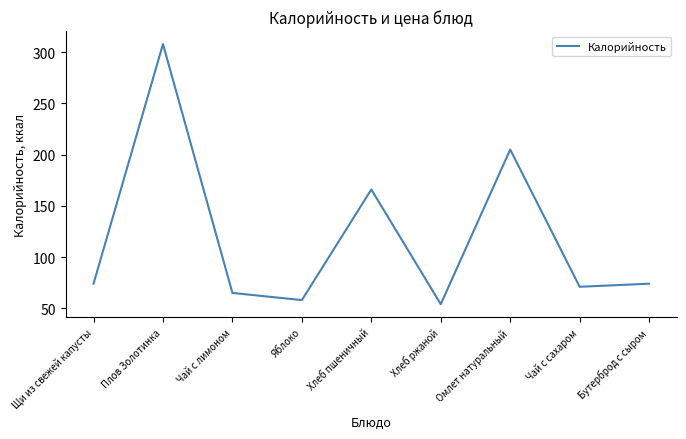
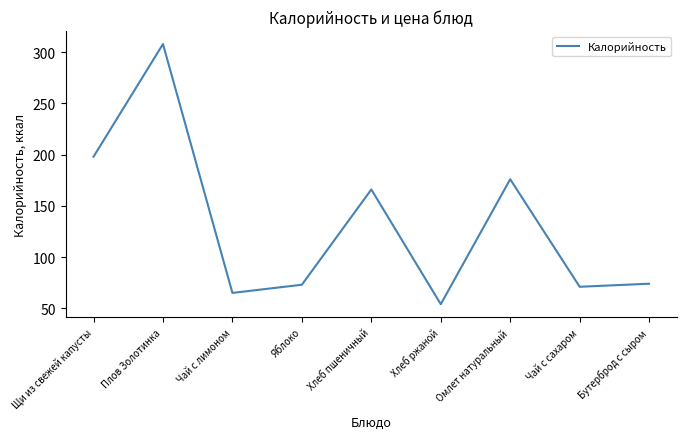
  {
-   "Щи из свежей капусты": 74,
+   "Щи из свежей капусты": 198,
    "Плов Золотинка": 308,
    "Чай с лимоном": 65,
-   "Яблоко": 58,
+   "Яблоко": 73,
    "Хлеб пшеничный": 166,
    "Хлеб ржаной": 54,
-   "Омлет натуральный": 205,
+   "Омлет натуральный": 176,
    "Чай с сахаром": 71,
    "Бутерброд с сыром": 74
  }
